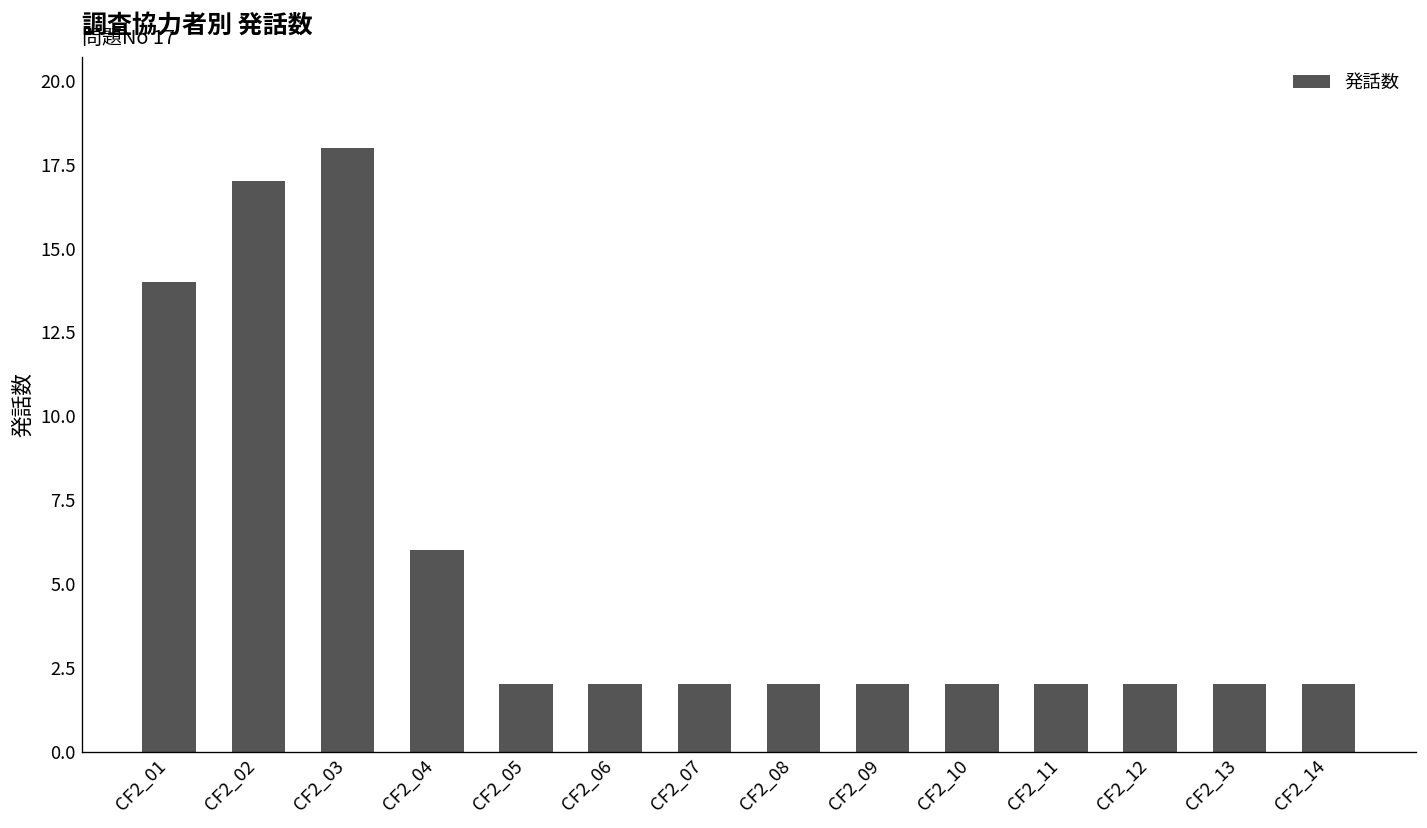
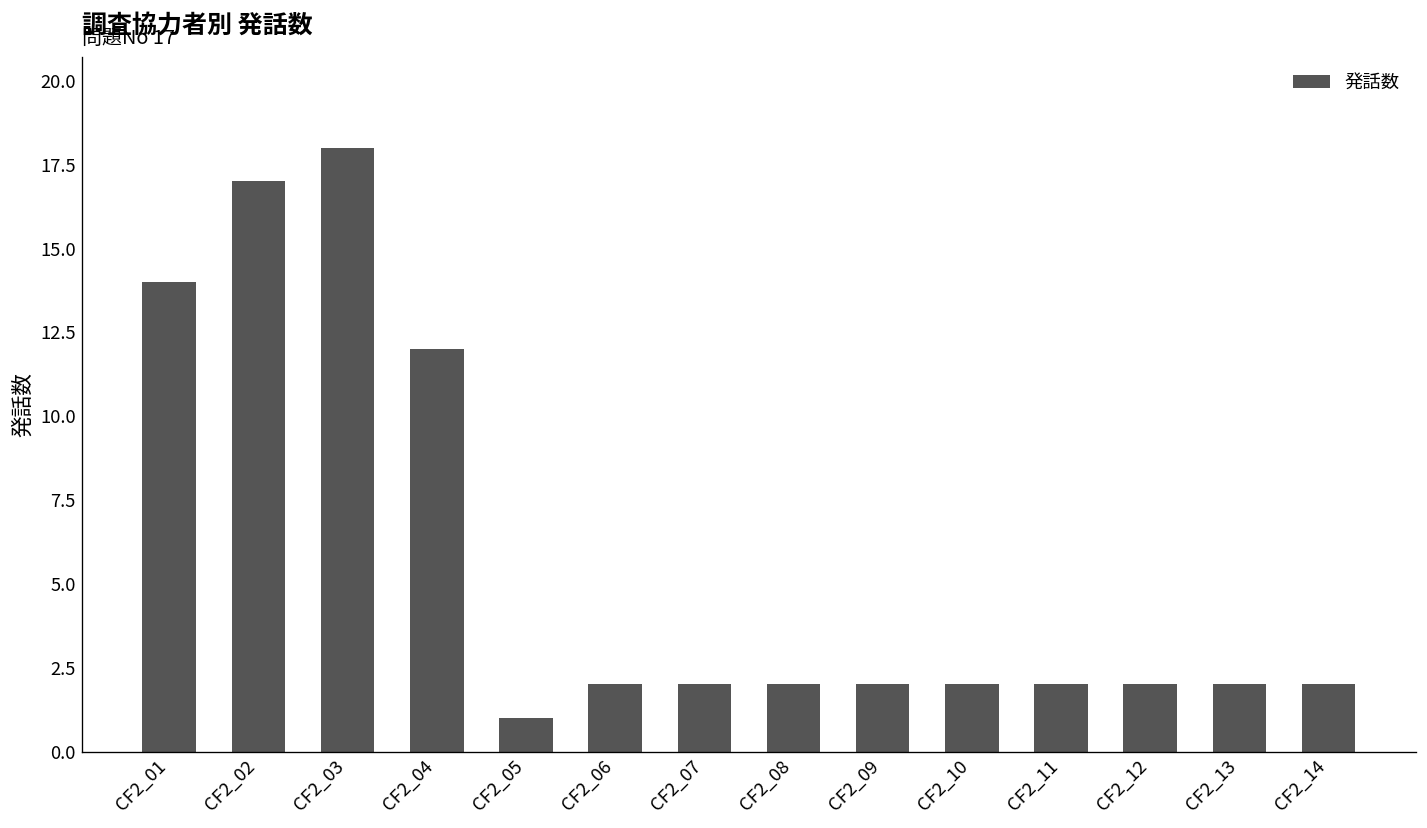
  {
    "CF2_01": 14,
    "CF2_02": 17,
    "CF2_03": 18,
-   "CF2_04": 6,
-   "CF2_05": 2,
+   "CF2_04": 12,
+   "CF2_05": 1,
    "CF2_06": 2,
    "CF2_07": 2,
    "CF2_08": 2,
    "CF2_09": 2,
    "CF2_10": 2,
    "CF2_11": 2,
    "CF2_12": 2,
    "CF2_13": 2,
    "CF2_14": 2
  }
